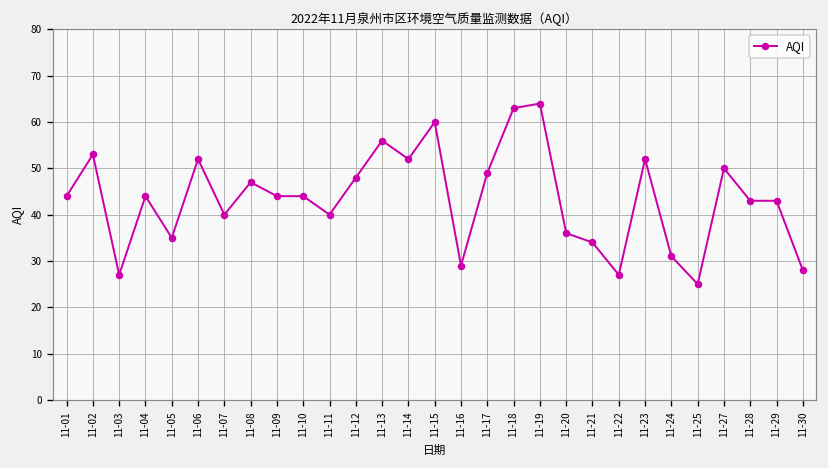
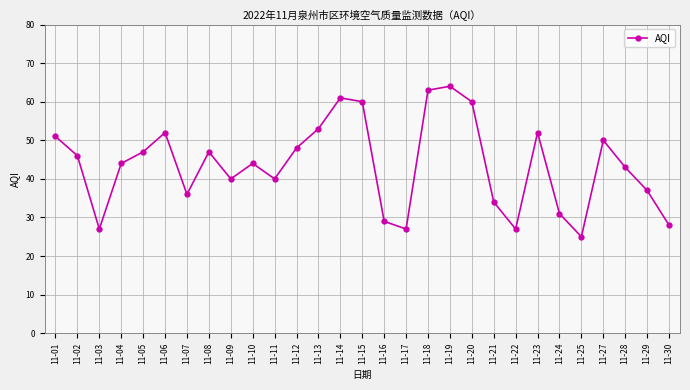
  {
-   "11-01": 44,
-   "11-02": 53,
+   "11-01": 51,
+   "11-02": 46,
    "11-03": 27,
    "11-04": 44,
-   "11-05": 35,
+   "11-05": 47,
    "11-06": 52,
-   "11-07": 40,
+   "11-07": 36,
    "11-08": 47,
-   "11-09": 44,
+   "11-09": 40,
    "11-10": 44,
    "11-11": 40,
    "11-12": 48,
-   "11-13": 56,
-   "11-14": 52,
+   "11-13": 53,
+   "11-14": 61,
    "11-15": 60,
    "11-16": 29,
-   "11-17": 49,
+   "11-17": 27,
    "11-18": 63,
    "11-19": 64,
-   "11-20": 36,
+   "11-20": 60,
    "11-21": 34,
    "11-22": 27,
    "11-23": 52,
    "11-24": 31,
    "11-25": 25,
    "11-27": 50,
    "11-28": 43,
-   "11-29": 43,
+   "11-29": 37,
    "11-30": 28
  }
